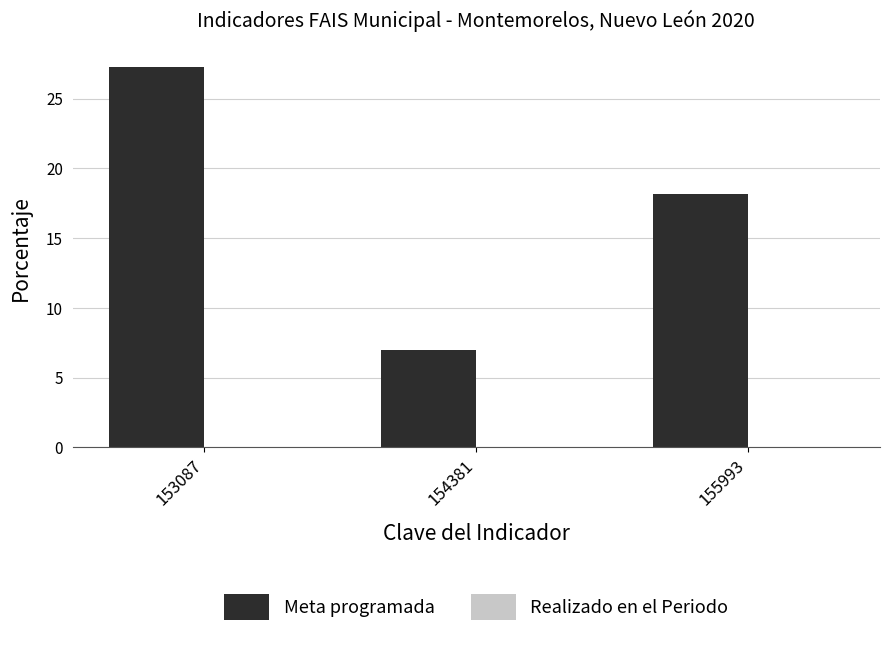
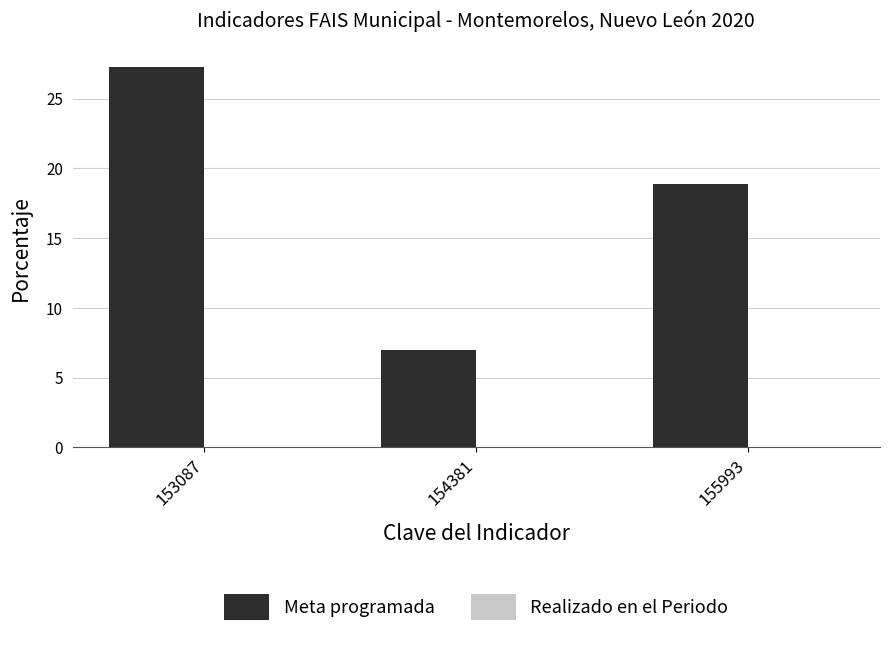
  {
    "Meta programada": {
      "153087": 27.3,
      "154381": 7.0,
-     "155993": 18.2
+     "155993": 18.9
    },
    "Realizado en el Periodo": {
      "153087": 0.0,
      "154381": 0.0,
      "155993": 0.0
    }
  }
